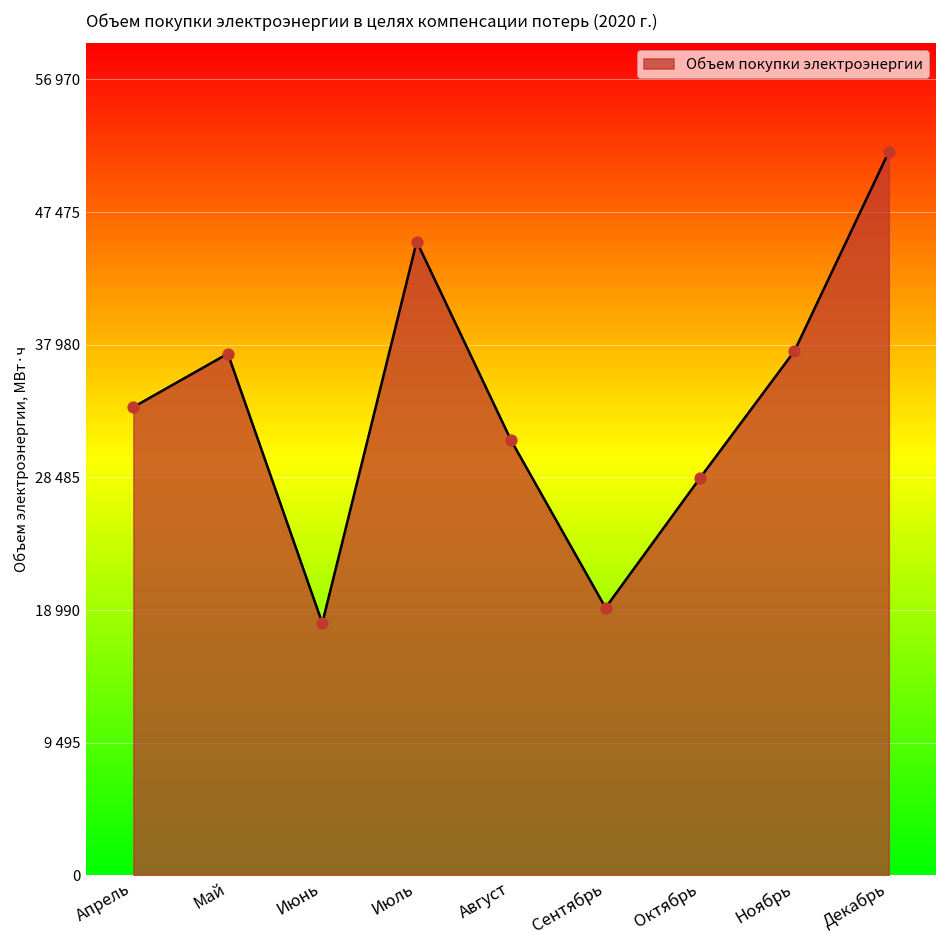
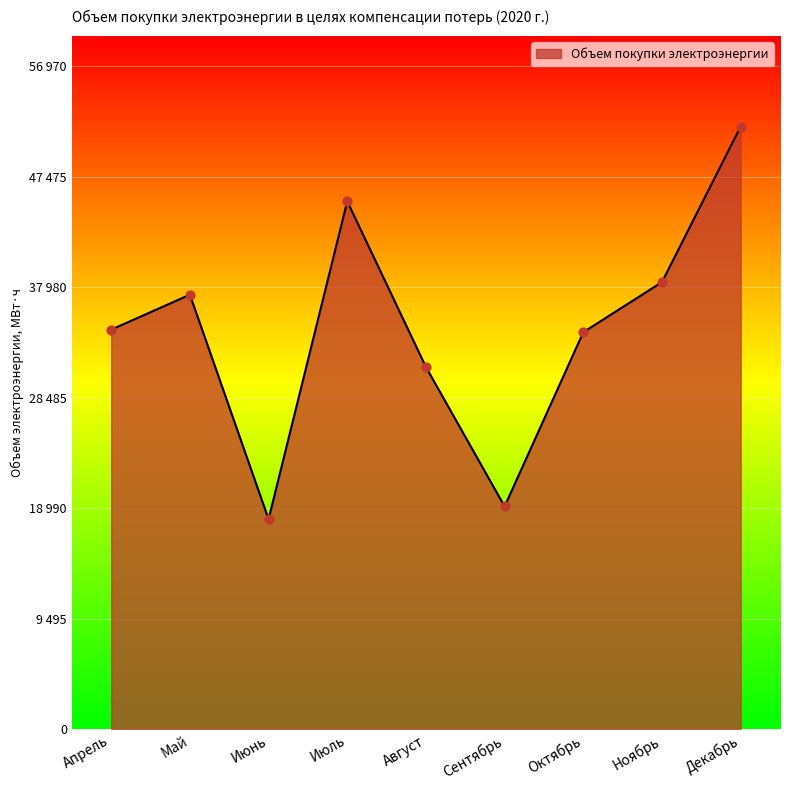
  {
-   "Апрель": 33500,
+   "Апрель": 34300,
    "Май": 37300,
    "Июнь": 18100,
    "Июль": 45400,
    "Август": 31100,
    "Сентябрь": 19200,
-   "Октябрь": 28400,
-   "Ноябрь": 37500,
+   "Октябрь": 34100,
+   "Ноябрь": 38400,
    "Декабрь": 51800
  }
